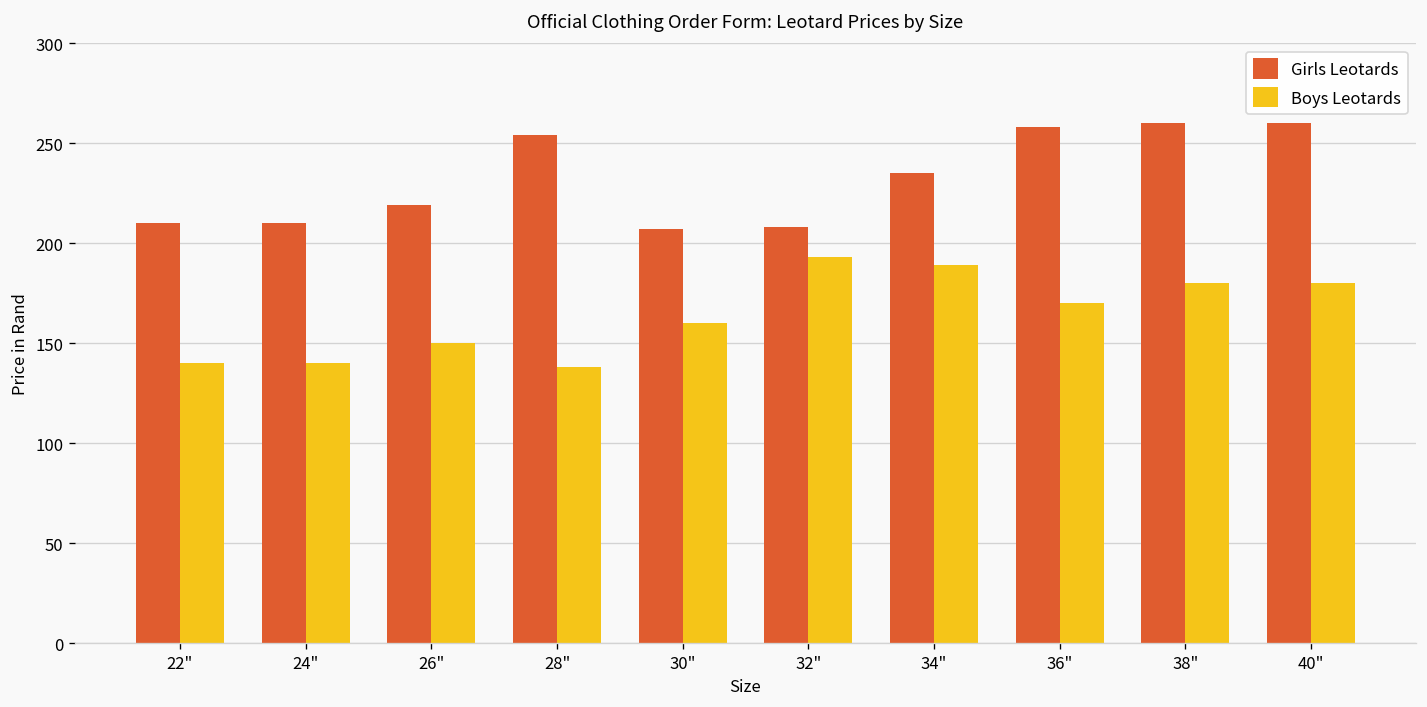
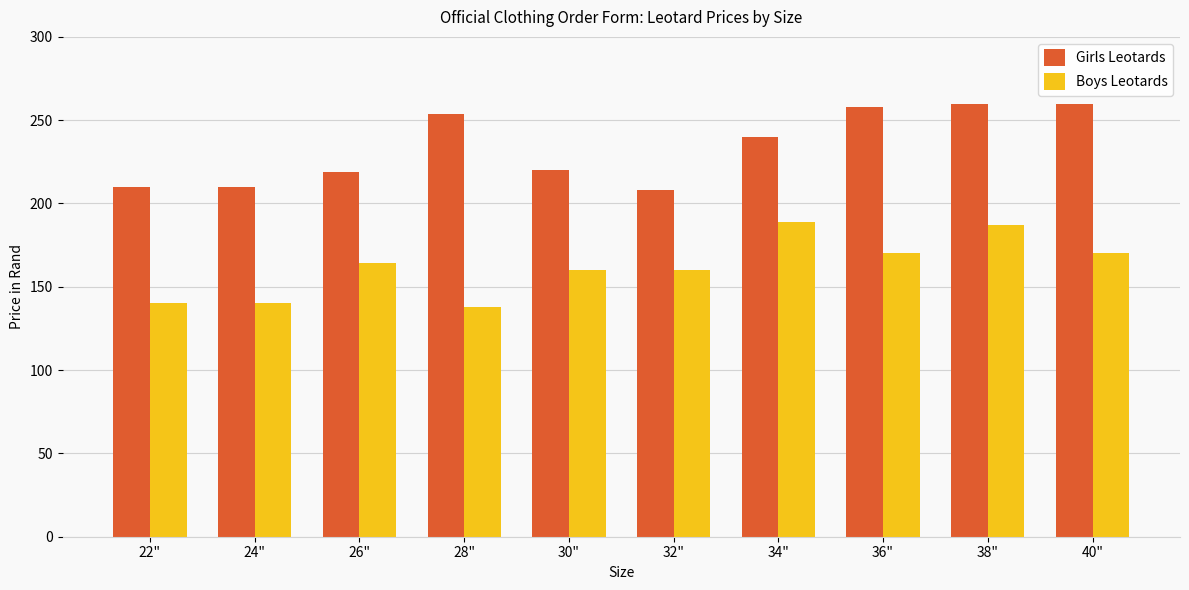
  {
    "Girls Leotards": {
      "22\"": 210,
      "24\"": 210,
      "26\"": 219,
      "28\"": 254,
-     "30\"": 207,
+     "30\"": 220,
      "32\"": 208,
-     "34\"": 235,
+     "34\"": 240,
      "36\"": 258,
      "38\"": 260,
      "40\"": 260
    },
    "Boys Leotards": {
      "22\"": 140,
      "24\"": 140,
-     "26\"": 150,
+     "26\"": 164,
      "28\"": 138,
      "30\"": 160,
-     "32\"": 193,
+     "32\"": 160,
      "34\"": 189,
      "36\"": 170,
-     "38\"": 180,
-     "40\"": 180
+     "38\"": 187,
+     "40\"": 170
    }
  }
